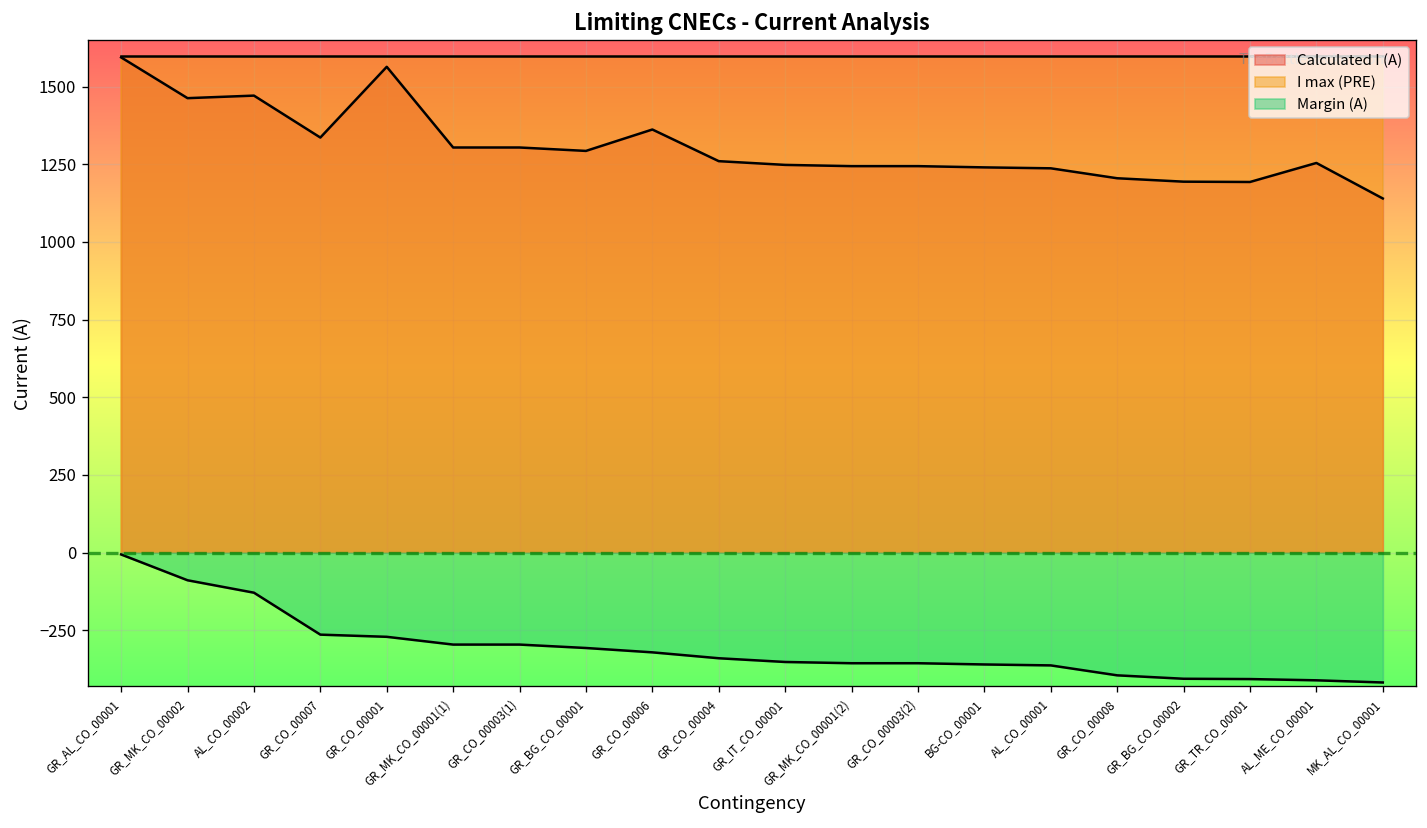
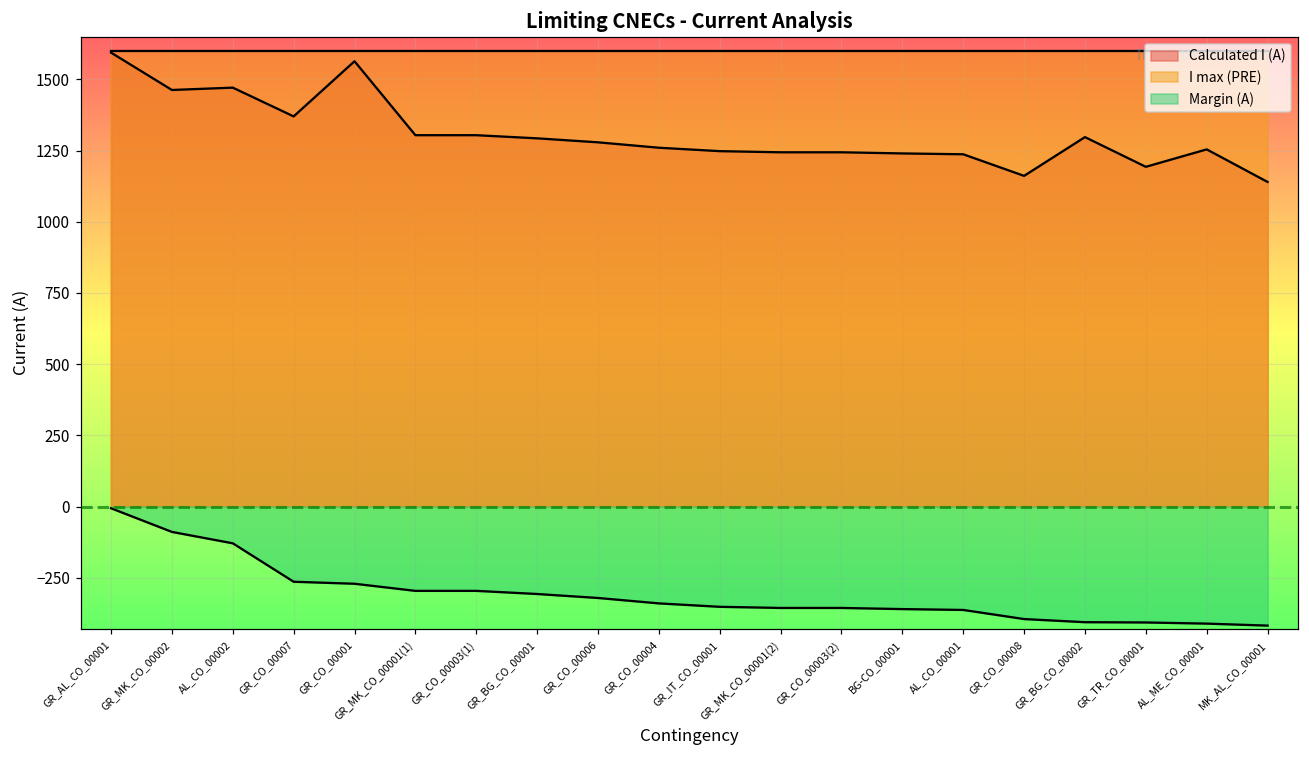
  {
    "Calculated I (A)": {
      "GR_MK_CO_00002": 1460,
      "AL_CO_00002": 1470,
-     "GR_CO_00007": 1340,
+     "GR_CO_00007": 1370,
      "GR_CO_00001": 1560,
      "GR_MK_CO_00001(1)": 1300,
      "GR_CO_00003(1)": 1300,
      "GR_BG_CO_00001": 1290,
-     "GR_CO_00006": 1360,
+     "GR_CO_00006": 1280,
      "GR_CO_00004": 1260,
      "GR_IT_CO_00001": 1250,
      "GR_MK_CO_00001(2)": 1240,
      "GR_CO_00003(2)": 1240,
      "BG-CO_00001": 1240,
      "AL_CO_00001": 1240,
-     "GR_CO_00008": 1210,
-     "GR_BG_CO_00002": 1190,
+     "GR_CO_00008": 1160,
+     "GR_BG_CO_00002": 1300,
      "GR_TR_CO_00001": 1190,
      "AL_ME_CO_00001": 1250,
      "MK_AL_CO_00001": 1140
    },
    "I max (PRE)": {
      "GR_MK_CO_00002": 1600,
      "AL_CO_00002": 1600,
      "GR_CO_00007": 1600,
      "GR_CO_00001": 1600,
      "GR_MK_CO_00001(1)": 1600,
      "GR_CO_00003(1)": 1600,
      "GR_BG_CO_00001": 1600,
      "GR_CO_00006": 1600,
      "GR_CO_00004": 1600,
      "GR_IT_CO_00001": 1600,
      "GR_MK_CO_00001(2)": 1600,
      "GR_CO_00003(2)": 1600,
      "BG-CO_00001": 1600,
      "AL_CO_00001": 1600,
      "GR_CO_00008": 1600,
      "GR_BG_CO_00002": 1600
    }
  }
